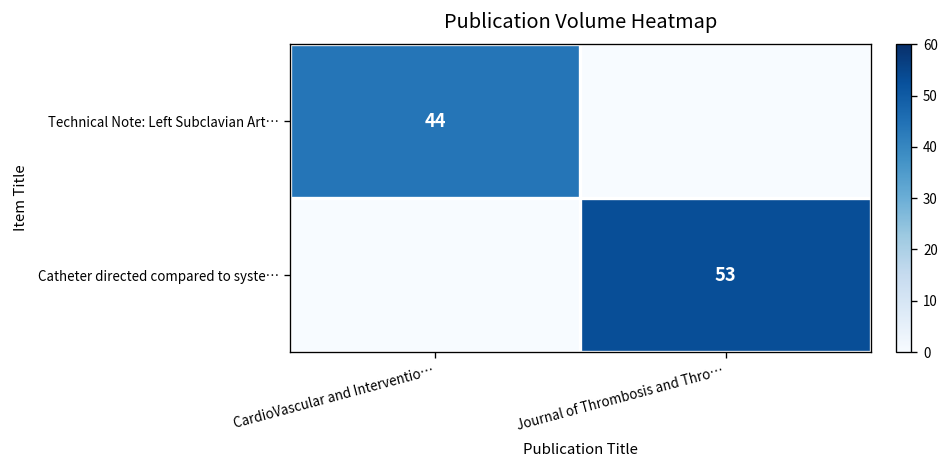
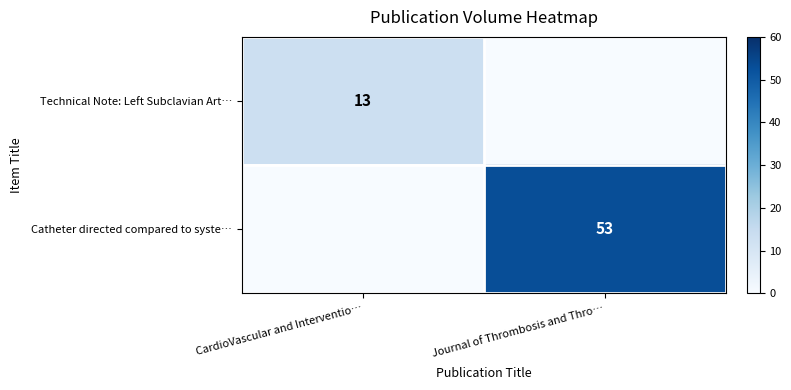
  {
    "Technical Note: Left Subclavian Art…": {
-     "CardioVascular and Interventio…": 44
+     "CardioVascular and Interventio…": 13
    },
    "Catheter directed compared to syste…": {
      "Journal of Thrombosis and Thro…": 53
    }
  }
